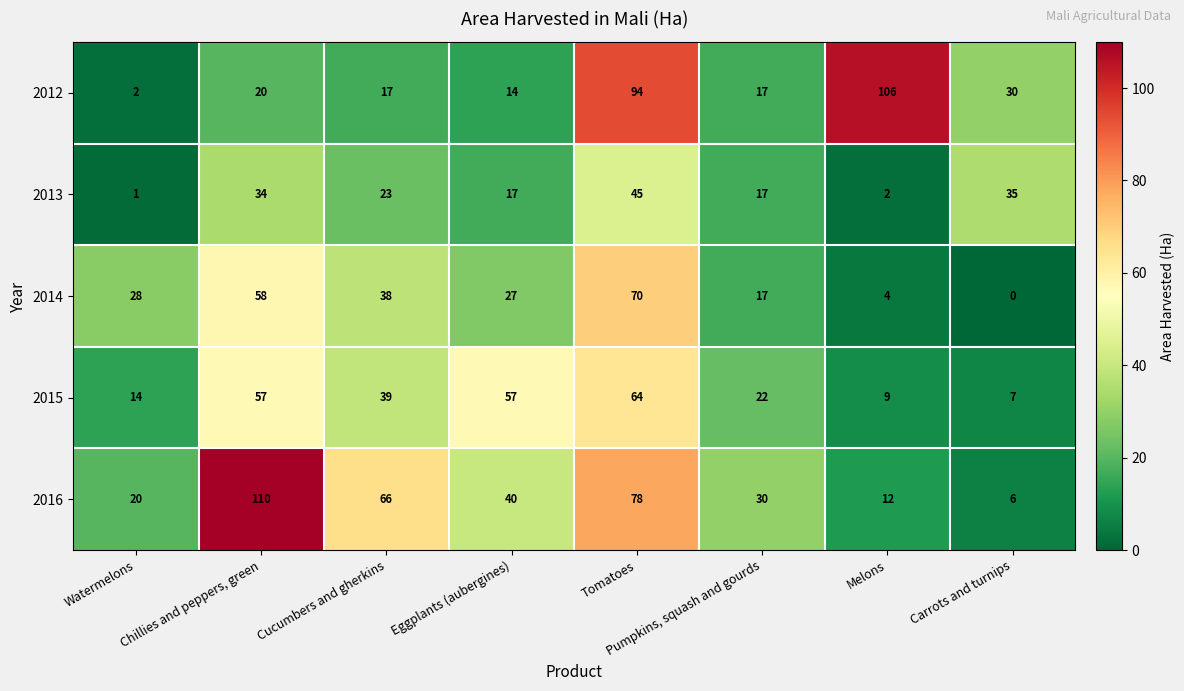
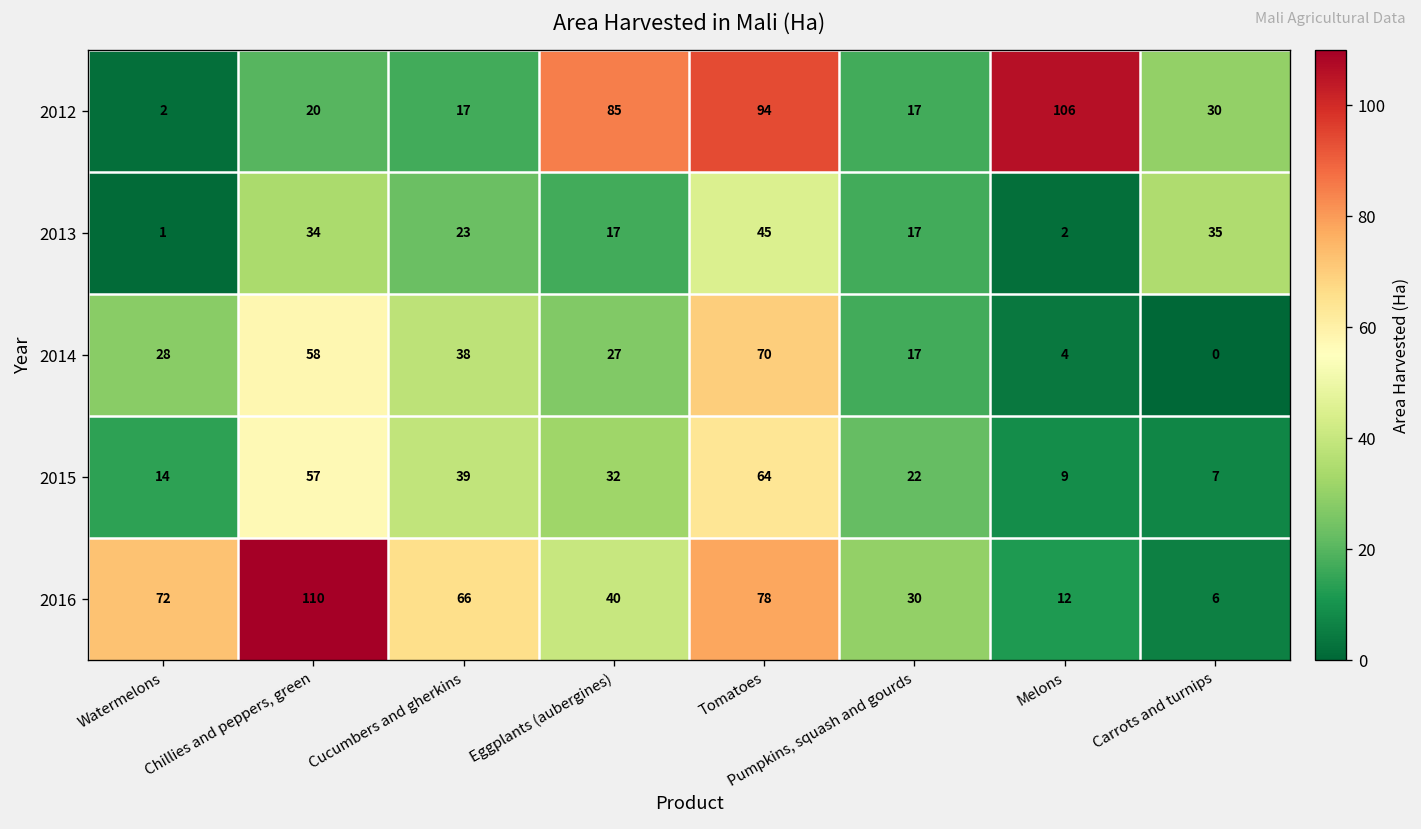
  {
    "2012": {
      "Watermelons": 2,
      "Chillies and peppers, green": 20,
      "Cucumbers and gherkins": 17,
-     "Eggplants (aubergines)": 14,
+     "Eggplants (aubergines)": 85,
      "Tomatoes": 94,
      "Pumpkins, squash and gourds": 17,
      "Melons": 106,
      "Carrots and turnips": 30
    },
    "2013": {
      "Watermelons": 1,
      "Chillies and peppers, green": 34,
      "Cucumbers and gherkins": 23,
      "Eggplants (aubergines)": 17,
      "Tomatoes": 45,
      "Pumpkins, squash and gourds": 17,
      "Melons": 2,
      "Carrots and turnips": 35
    },
    "2014": {
      "Watermelons": 28,
      "Chillies and peppers, green": 58,
      "Cucumbers and gherkins": 38,
      "Eggplants (aubergines)": 27,
      "Tomatoes": 70,
      "Pumpkins, squash and gourds": 17,
      "Melons": 4,
      "Carrots and turnips": 0
    },
    "2015": {
      "Watermelons": 14,
      "Chillies and peppers, green": 57,
      "Cucumbers and gherkins": 39,
-     "Eggplants (aubergines)": 57,
+     "Eggplants (aubergines)": 32,
      "Tomatoes": 64,
      "Pumpkins, squash and gourds": 22,
      "Melons": 9,
      "Carrots and turnips": 7
    },
    "2016": {
-     "Watermelons": 20,
+     "Watermelons": 72,
      "Chillies and peppers, green": 110,
      "Cucumbers and gherkins": 66,
      "Eggplants (aubergines)": 40,
      "Tomatoes": 78,
      "Pumpkins, squash and gourds": 30,
      "Melons": 12,
      "Carrots and turnips": 6
    }
  }
